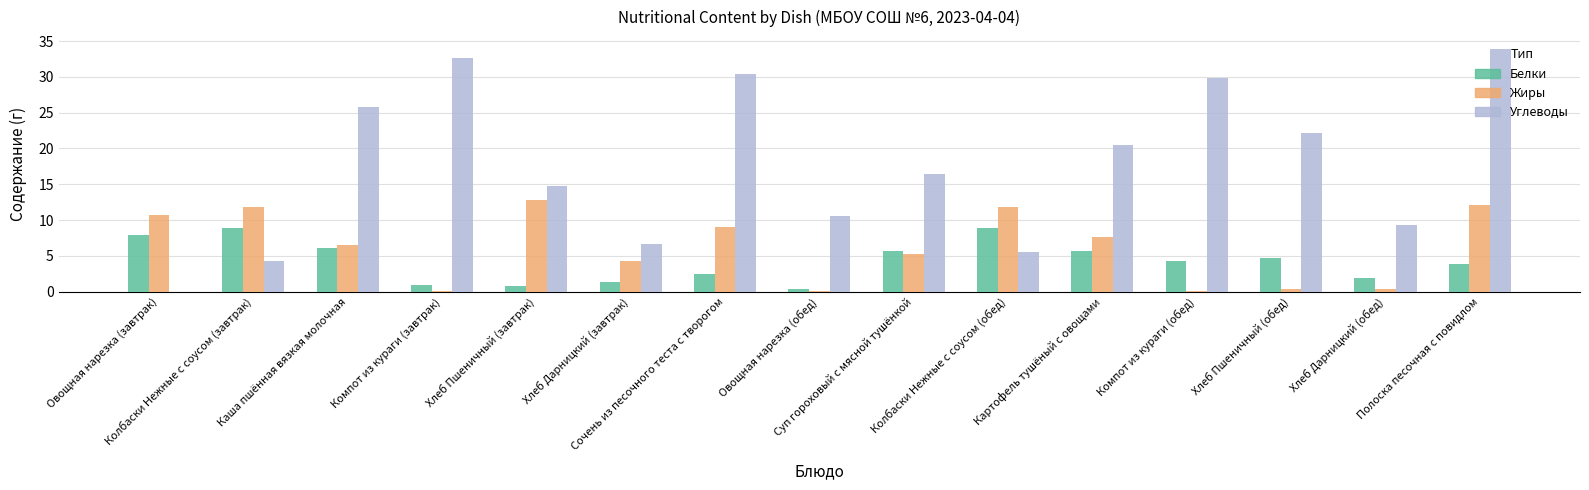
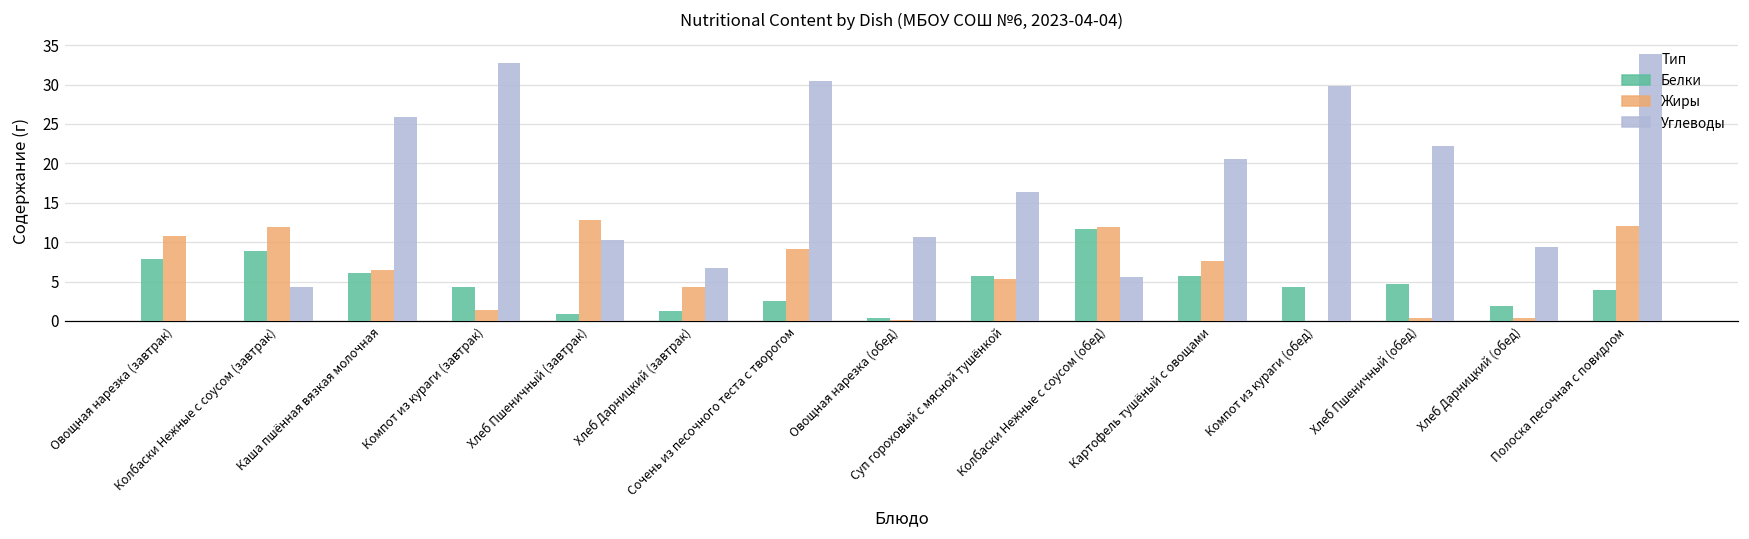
  {
    "Белки": {
      "Овощная нарезка (завтрак)": 8,
      "Колбаски Нежные с соусом (завтрак)": 9,
      "Каша пшённая вязкая молочная": 6,
-     "Компот из кураги (завтрак)": 1,
+     "Компот из кураги (завтрак)": 4,
      "Хлеб Пшеничный (завтрак)": 1,
      "Хлеб Дарницкий (завтрак)": 1,
      "Сочень из песочного теста с творогом": 3,
      "Овощная нарезка (обед)": 0,
      "Суп гороховый с мясной тушёнкой": 6,
-     "Колбаски Нежные с соусом (обед)": 9,
+     "Колбаски Нежные с соусом (обед)": 12,
      "Картофель тушёный с овощами": 6,
      "Компот из кураги (обед)": 4,
      "Хлеб Пшеничный (обед)": 5,
      "Хлеб Дарницкий (обед)": 2,
      "Полоска песочная с повидлом": 4
    },
    "Жиры": {
      "Овощная нарезка (завтрак)": 11,
      "Колбаски Нежные с соусом (завтрак)": 12,
      "Каша пшённая вязкая молочная": 6,
-     "Компот из кураги (завтрак)": 0,
+     "Компот из кураги (завтрак)": 1,
      "Хлеб Пшеничный (завтрак)": 13,
      "Хлеб Дарницкий (завтрак)": 4,
      "Сочень из песочного теста с творогом": 9,
      "Суп гороховый с мясной тушёнкой": 5,
      "Колбаски Нежные с соусом (обед)": 12,
      "Картофель тушёный с овощами": 8,
      "Хлеб Пшеничный (обед)": 0,
      "Полоска песочная с повидлом": 12
    },
    "Углеводы": {
      "Овощная нарезка (завтрак)": 0,
      "Колбаски Нежные с соусом (завтрак)": 4,
      "Каша пшённая вязкая молочная": 26,
      "Компот из кураги (завтрак)": 33,
-     "Хлеб Пшеничный (завтрак)": 15,
+     "Хлеб Пшеничный (завтрак)": 10,
      "Хлеб Дарницкий (завтрак)": 7,
      "Сочень из песочного теста с творогом": 30,
      "Овощная нарезка (обед)": 11,
      "Суп гороховый с мясной тушёнкой": 16,
      "Колбаски Нежные с соусом (обед)": 6,
      "Картофель тушёный с овощами": 20,
      "Компот из кураги (обед)": 30,
      "Хлеб Пшеничный (обед)": 22,
      "Хлеб Дарницкий (обед)": 9,
      "Полоска песочная с повидлом": 34
    }
  }
